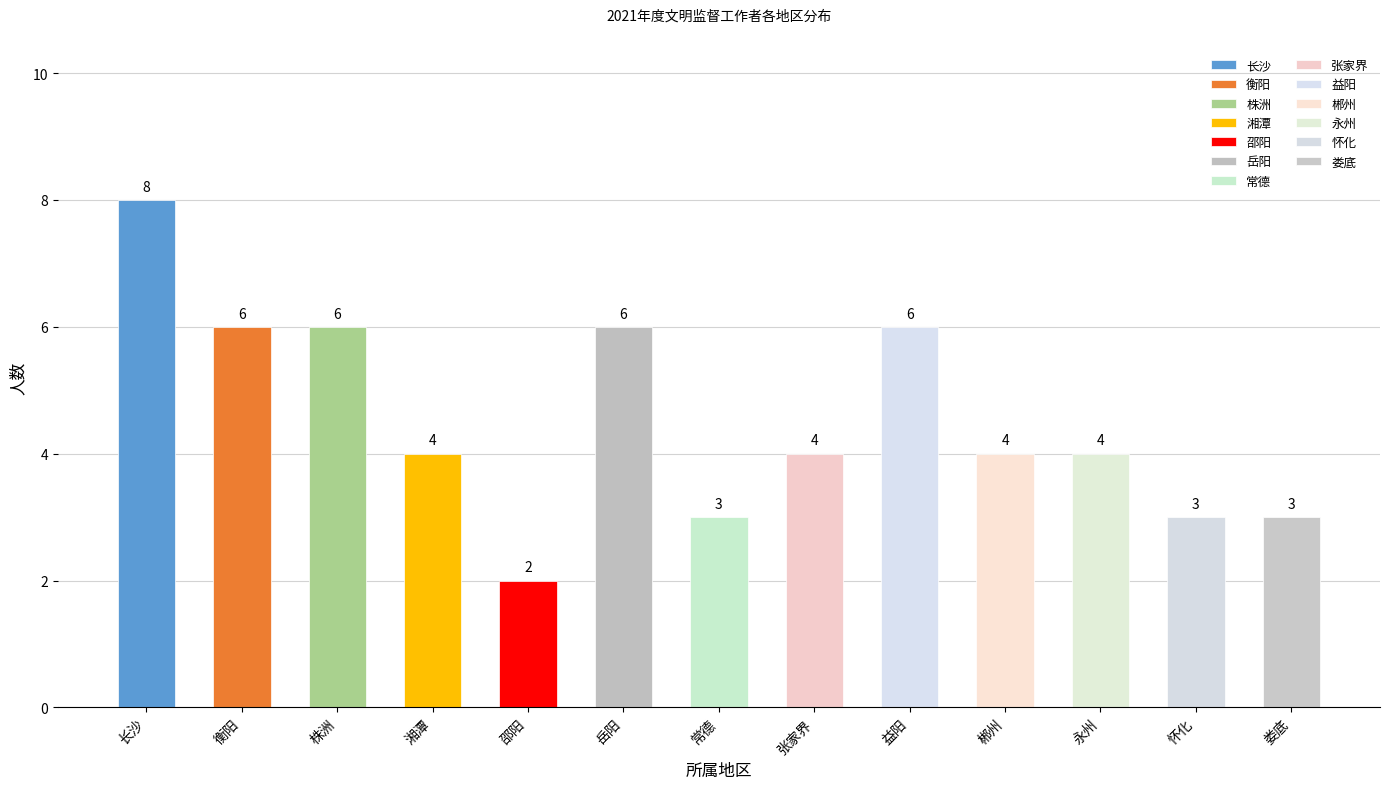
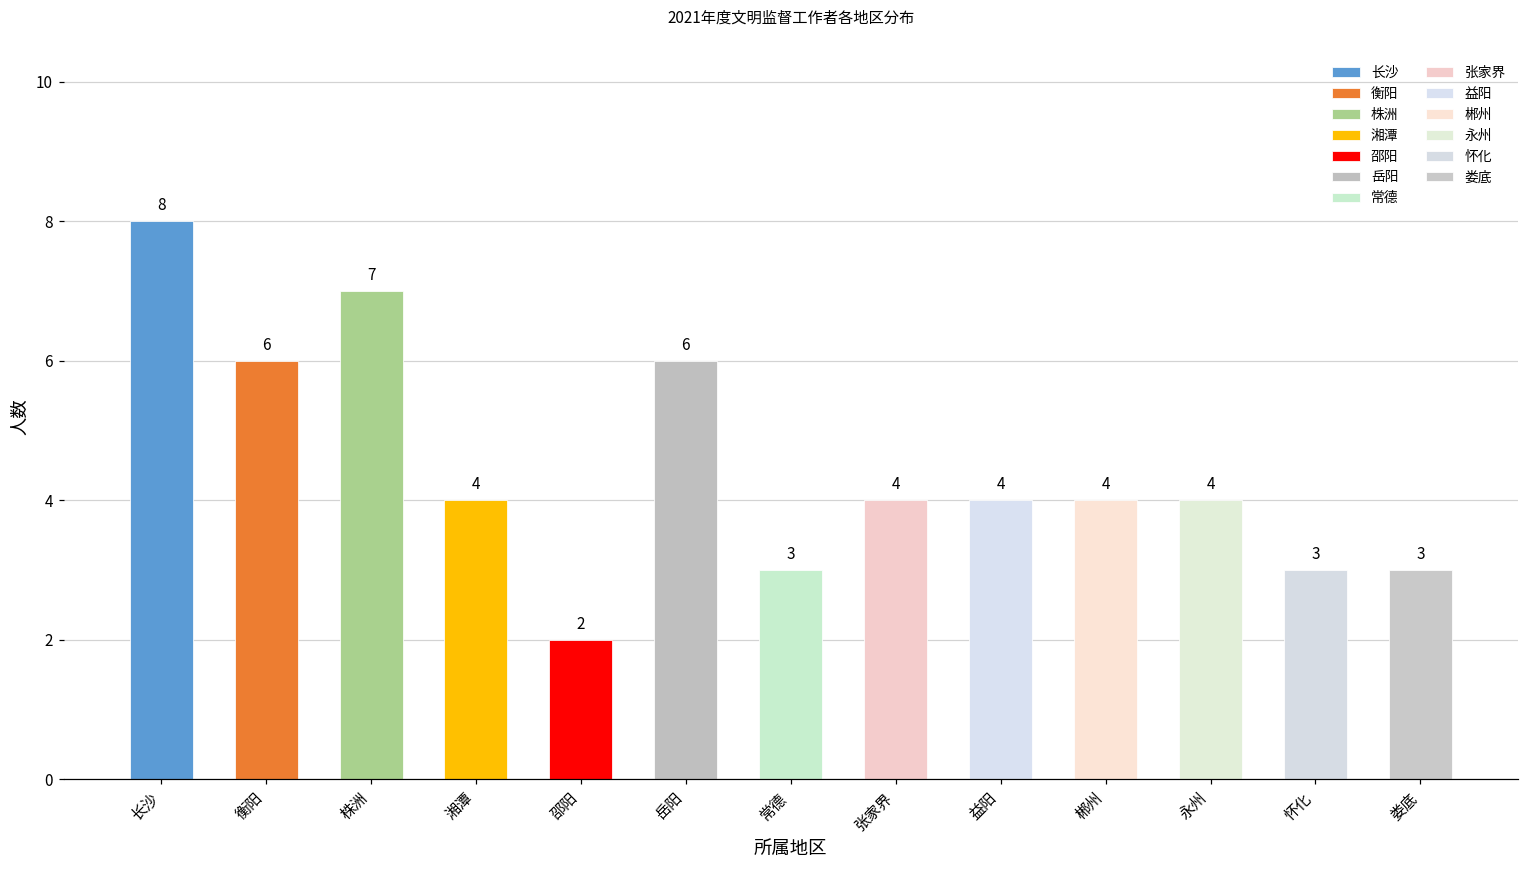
  {
    "长沙": 8,
    "衡阳": 6,
-   "株洲": 6,
+   "株洲": 7,
    "湘潭": 4,
    "邵阳": 2,
    "岳阳": 6,
    "常德": 3,
    "张家界": 4,
-   "益阳": 6,
+   "益阳": 4,
    "郴州": 4,
    "永州": 4,
    "怀化": 3,
    "娄底": 3
  }
